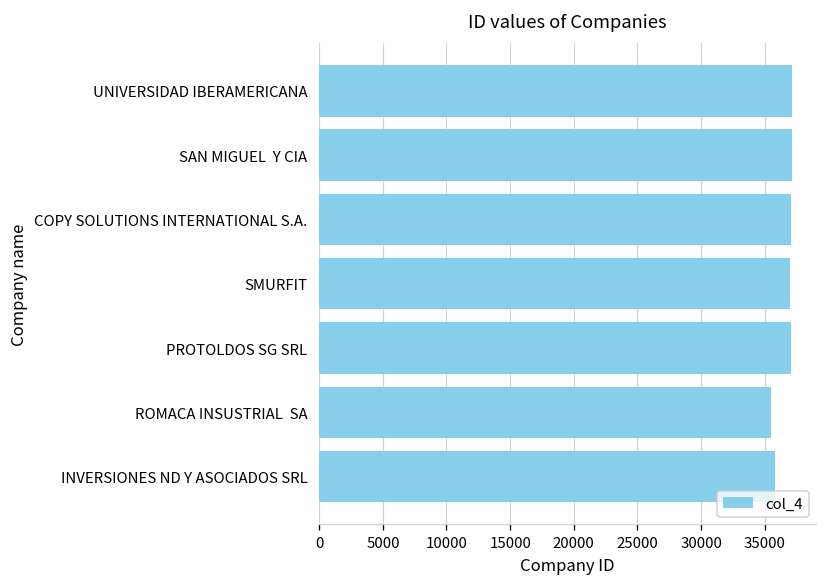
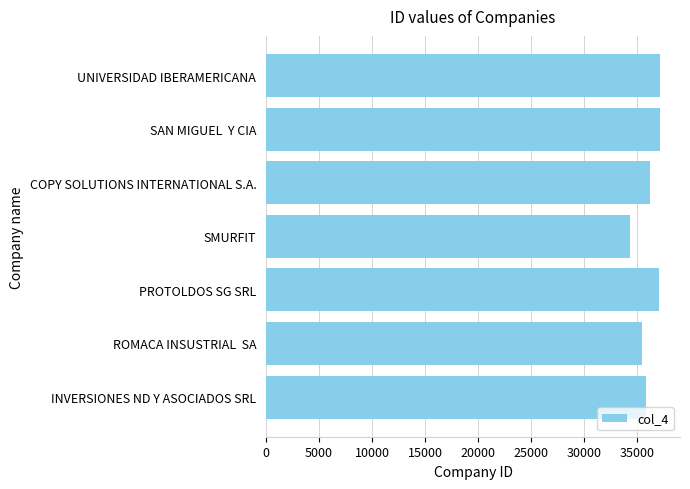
  {
    "UNIVERSIDAD IBERAMERICANA": 37200,
    "SAN MIGUEL Y CIA": 37100,
-   "COPY SOLUTIONS INTERNATIONAL S.A.": 37100,
-   "SMURFIT": 37000,
+   "COPY SOLUTIONS INTERNATIONAL S.A.": 36200,
+   "SMURFIT": 34400,
    "PROTOLDOS SG SRL": 37100,
    "ROMACA INSUSTRIAL SA": 35500,
    "INVERSIONES ND Y ASOCIADOS SRL": 35800
  }
